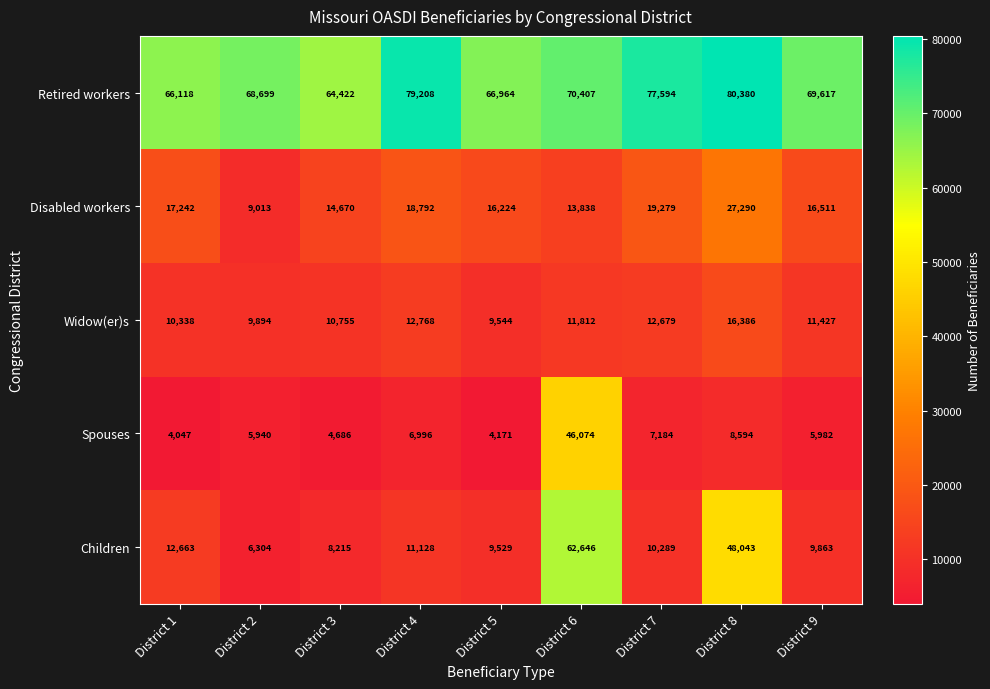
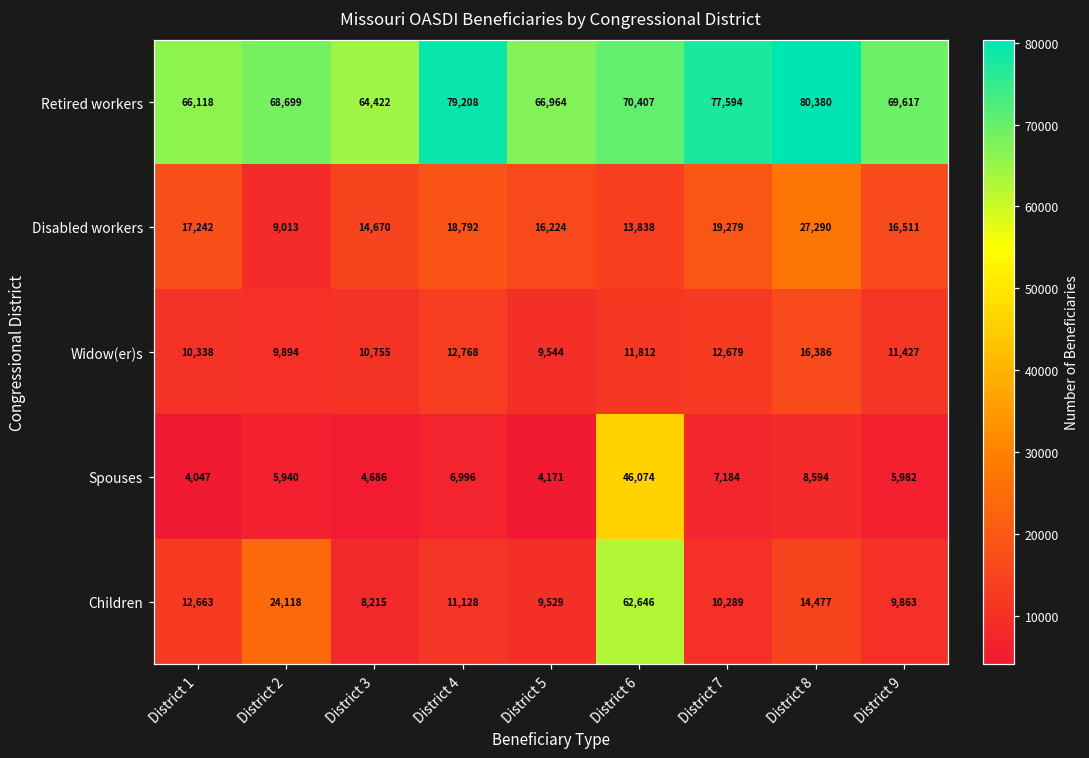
  {
    "Retired workers": {
      "District 1": "66,118",
      "District 2": "68,699",
      "District 3": "64,422",
      "District 4": "79,208",
      "District 5": "66,964",
      "District 6": "70,407",
      "District 7": "77,594",
      "District 8": "80,380",
      "District 9": "69,617"
    },
    "Disabled workers": {
      "District 1": "17,242",
      "District 2": "9,013",
      "District 3": "14,670",
      "District 4": "18,792",
      "District 5": "16,224",
      "District 6": "13,838",
      "District 7": "19,279",
      "District 8": "27,290",
      "District 9": "16,511"
    },
    "Widow(er)s": {
      "District 1": "10,338",
      "District 2": "9,894",
      "District 3": "10,755",
      "District 4": "12,768",
      "District 5": "9,544",
      "District 6": "11,812",
      "District 7": "12,679",
      "District 8": "16,386",
      "District 9": "11,427"
    },
    "Spouses": {
      "District 1": "4,047",
      "District 2": "5,940",
      "District 3": "4,686",
      "District 4": "6,996",
      "District 5": "4,171",
      "District 6": "46,074",
      "District 7": "7,184",
      "District 8": "8,594",
      "District 9": "5,982"
    },
    "Children": {
      "District 1": "12,663",
-     "District 2": "6,304",
+     "District 2": "24,118",
      "District 3": "8,215",
      "District 4": "11,128",
      "District 5": "9,529",
      "District 6": "62,646",
      "District 7": "10,289",
-     "District 8": "48,043",
+     "District 8": "14,477",
      "District 9": "9,863"
    }
  }
